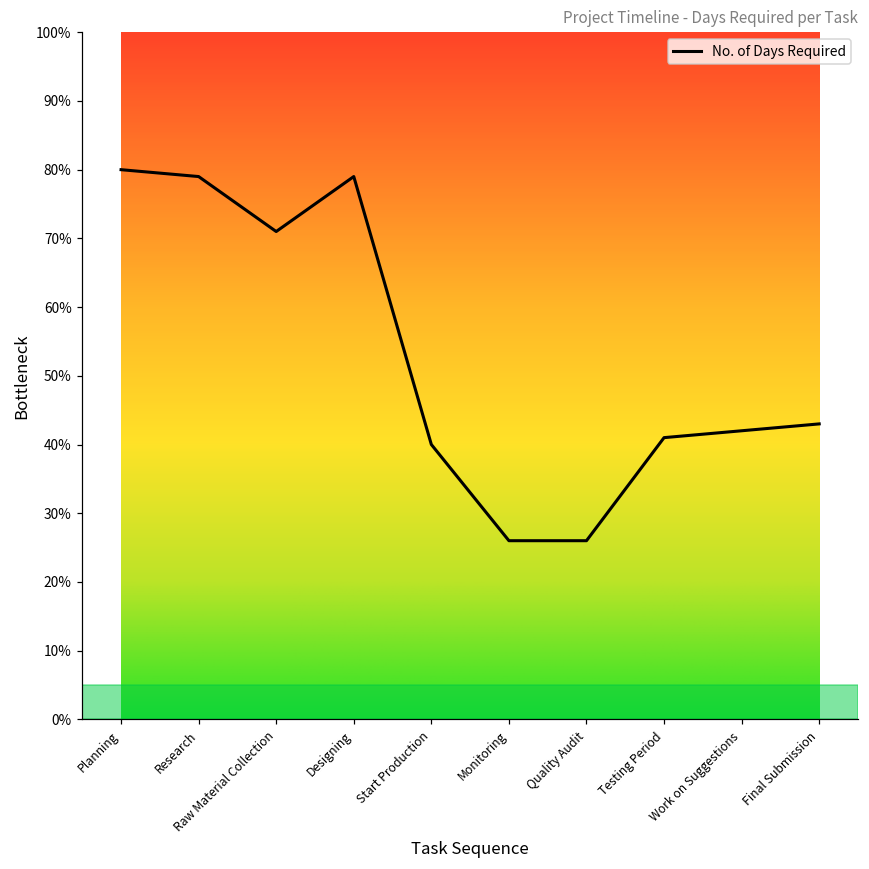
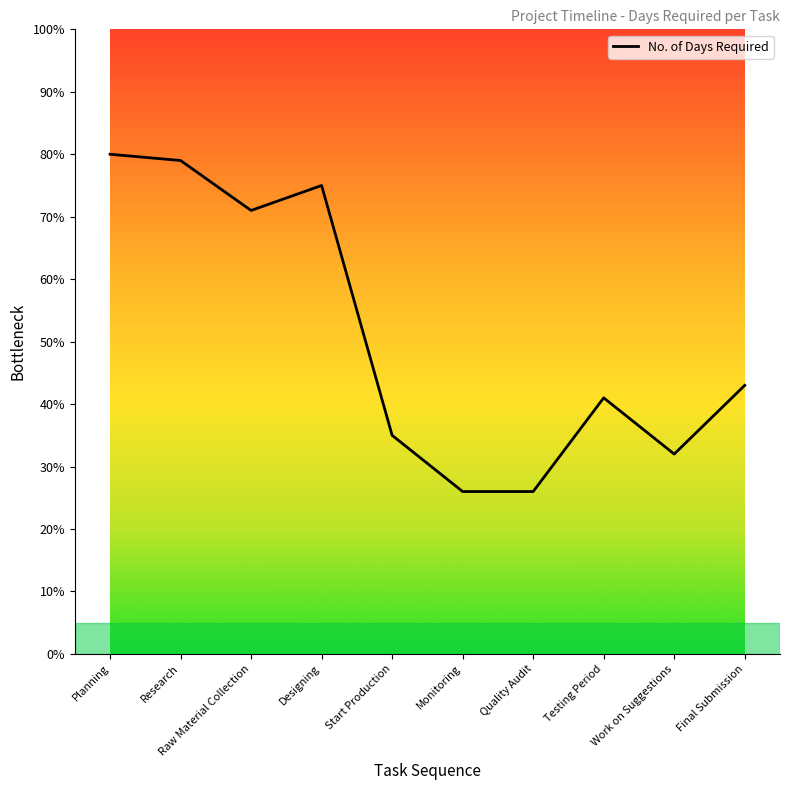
  {
    "Planning": "80%",
    "Research": "79%",
    "Raw Material Collection": "71%",
-   "Designing": "79%",
-   "Start Production": "40%",
+   "Designing": "75%",
+   "Start Production": "35%",
    "Monitoring": "26%",
    "Quality Audit": "26%",
    "Testing Period": "41%",
-   "Work on Suggestions": "42%",
+   "Work on Suggestions": "32%",
    "Final Submission": "43%"
  }
